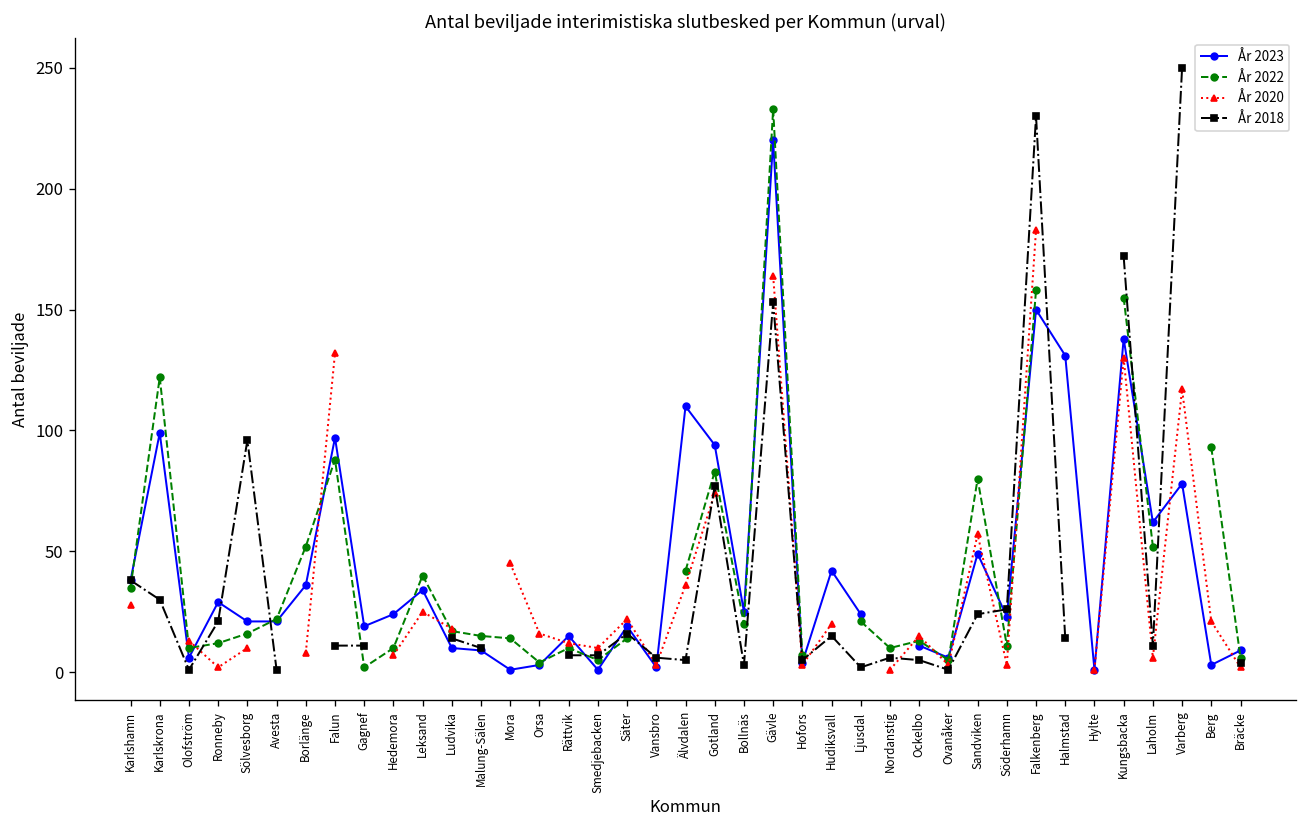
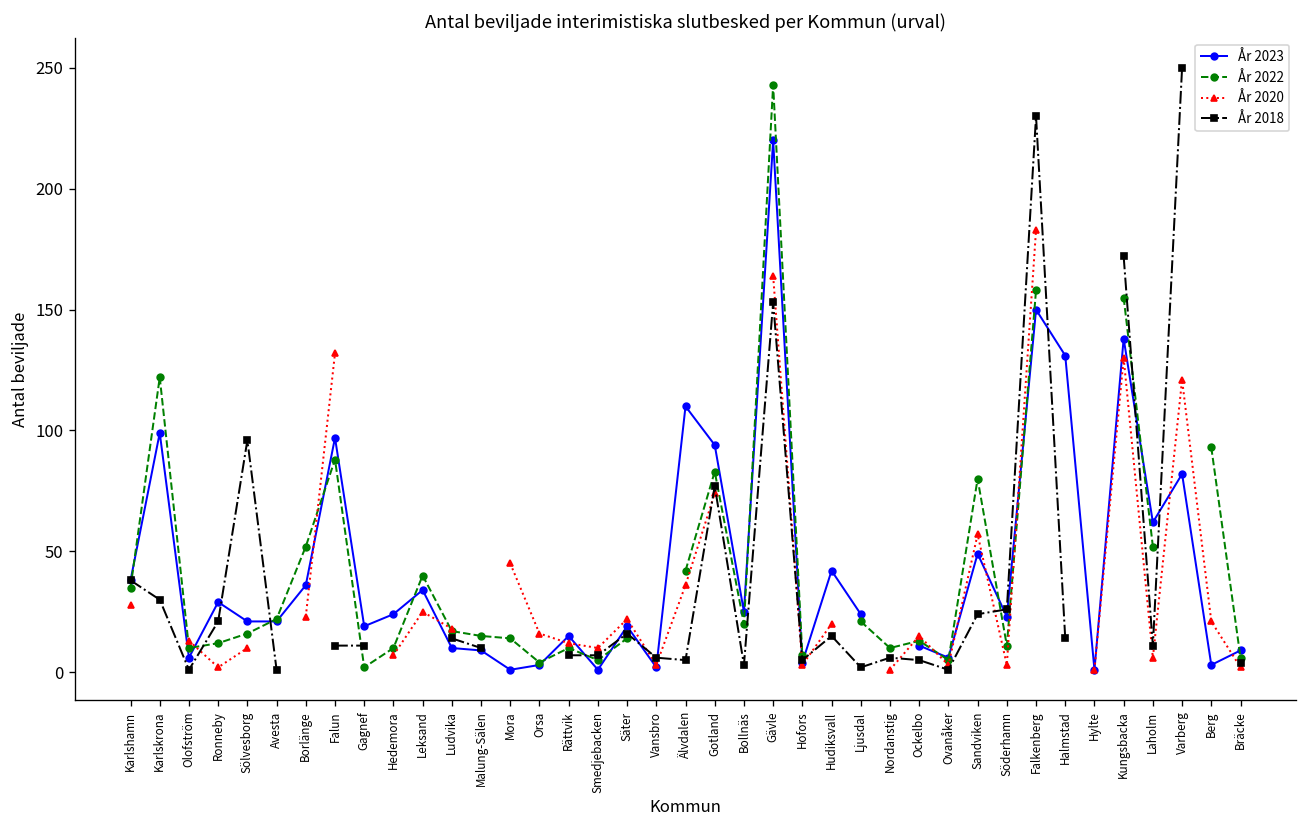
  {
    "År 2023": {
      "Karlskrona": 99,
      "Olofström": 6,
      "Ronneby": 29,
      "Sölvesborg": 21,
      "Borlänge": 36,
      "Falun": 97,
      "Gagnef": 19,
      "Hedemora": 24,
      "Leksand": 34,
      "Ludvika": 10,
      "Mora": 1,
      "Rättvik": 15,
      "Smedjebacken": 1,
      "Säter": 19,
      "Älvdalen": 110,
      "Gotland": 94,
      "Bollnäs": 25,
      "Gävle": 220,
      "Hudiksvall": 42,
      "Ljusdal": 24,
      "Ockelbo": 11,
      "Sandviken": 49,
      "Söderhamn": 23,
      "Falkenberg": 150,
      "Halmstad": 131,
      "Kungsbacka": 138,
      "Laholm": 62,
-     "Varberg": 78,
+     "Varberg": 82,
      "Berg": 3,
      "Bräcke": 9
    },
    "År 2022": {
      "Karlshamn": 35,
      "Karlskrona": 122,
      "Olofström": 10,
      "Ronneby": 12,
      "Sölvesborg": 16,
      "Borlänge": 52,
      "Falun": 88,
      "Gagnef": 2,
      "Hedemora": 10,
      "Leksand": 40,
      "Malung-Sälen": 15,
      "Mora": 14,
      "Rättvik": 10,
      "Smedjebacken": 5,
      "Säter": 14,
      "Älvdalen": 42,
      "Gotland": 83,
      "Bollnäs": 20,
-     "Gävle": 233,
+     "Gävle": 243,
      "Hofors": 7,
      "Ljusdal": 21,
      "Nordanstig": 10,
      "Ockelbo": 13,
      "Sandviken": 80,
      "Söderhamn": 11,
      "Falkenberg": 158,
      "Kungsbacka": 155,
      "Laholm": 52,
      "Berg": 93,
      "Bräcke": 6
    },
    "År 2020": {
      "Karlshamn": 28,
      "Olofström": 13,
      "Ronneby": 2,
      "Sölvesborg": 10,
-     "Borlänge": 8,
+     "Borlänge": 23,
      "Falun": 132,
      "Hedemora": 7,
      "Leksand": 25,
      "Mora": 45,
      "Orsa": 16,
      "Rättvik": 12,
      "Smedjebacken": 10,
      "Säter": 22,
      "Älvdalen": 36,
      "Gotland": 74,
      "Gävle": 164,
      "Hudiksvall": 20,
      "Nordanstig": 1,
      "Ockelbo": 15,
      "Ovanåker": 3,
      "Sandviken": 57,
      "Söderhamn": 3,
      "Falkenberg": 183,
      "Kungsbacka": 130,
      "Laholm": 6,
-     "Varberg": 117,
+     "Varberg": 121,
      "Berg": 21,
      "Bräcke": 2
    },
    "År 2018": {
      "Karlskrona": 30,
      "Olofström": 1,
      "Ronneby": 21,
      "Sölvesborg": 96,
      "Avesta": 1,
      "Falun": 11,
      "Gagnef": 11,
      "Ludvika": 14,
      "Rättvik": 7,
      "Smedjebacken": 7,
      "Säter": 16,
      "Vansbro": 6,
      "Älvdalen": 5,
      "Gotland": 77,
      "Bollnäs": 3,
      "Gävle": 153,
      "Hudiksvall": 15,
      "Ljusdal": 2,
      "Nordanstig": 6,
      "Ockelbo": 5,
      "Ovanåker": 1,
      "Sandviken": 24,
      "Söderhamn": 26,
      "Falkenberg": 230,
      "Halmstad": 14,
      "Kungsbacka": 172,
      "Laholm": 11,
      "Varberg": 250,
      "Bräcke": 4
    }
  }
